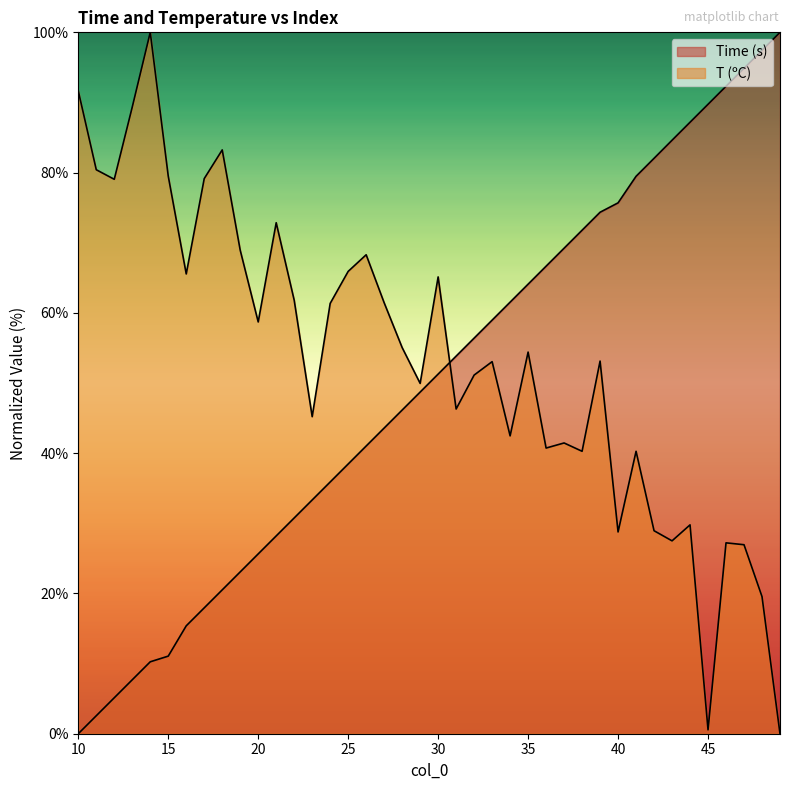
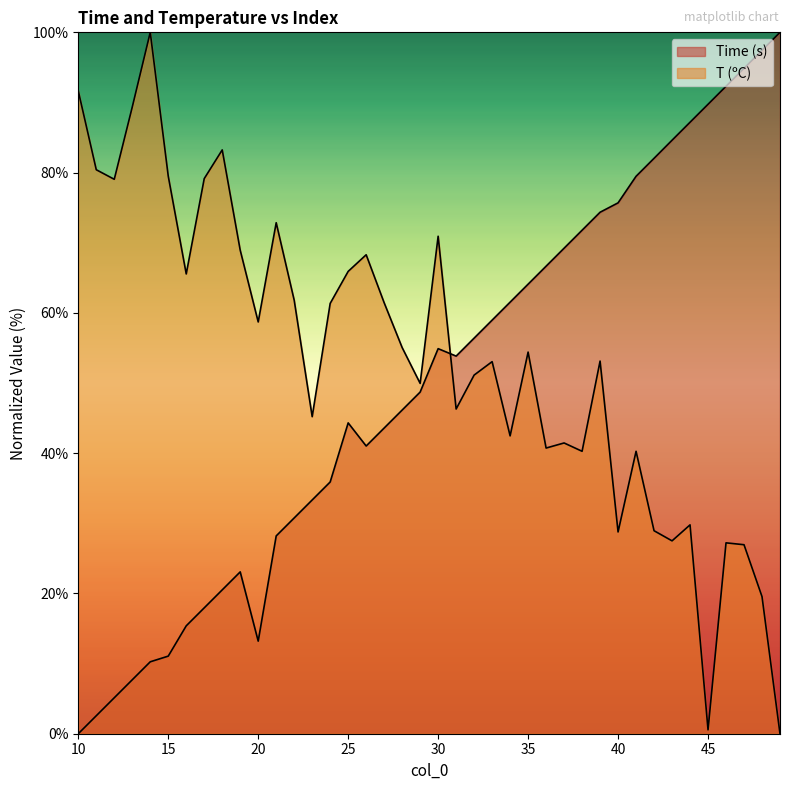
  {
    "Time (s)": {
      "10": "0%",
      "15": "11%",
-     "20": "26%",
-     "25": "38%",
-     "30": "51%",
+     "20": "13%",
+     "25": "44%",
+     "30": "55%",
      "35": "64%",
      "40": "76%",
      "45": "90%"
    },
    "T (ºC)": {
      "10": "92%",
      "15": "80%",
      "20": "59%",
      "25": "66%",
-     "30": "65%",
+     "30": "71%",
      "35": "54%",
      "40": "29%",
      "45": "1%"
    }
  }
